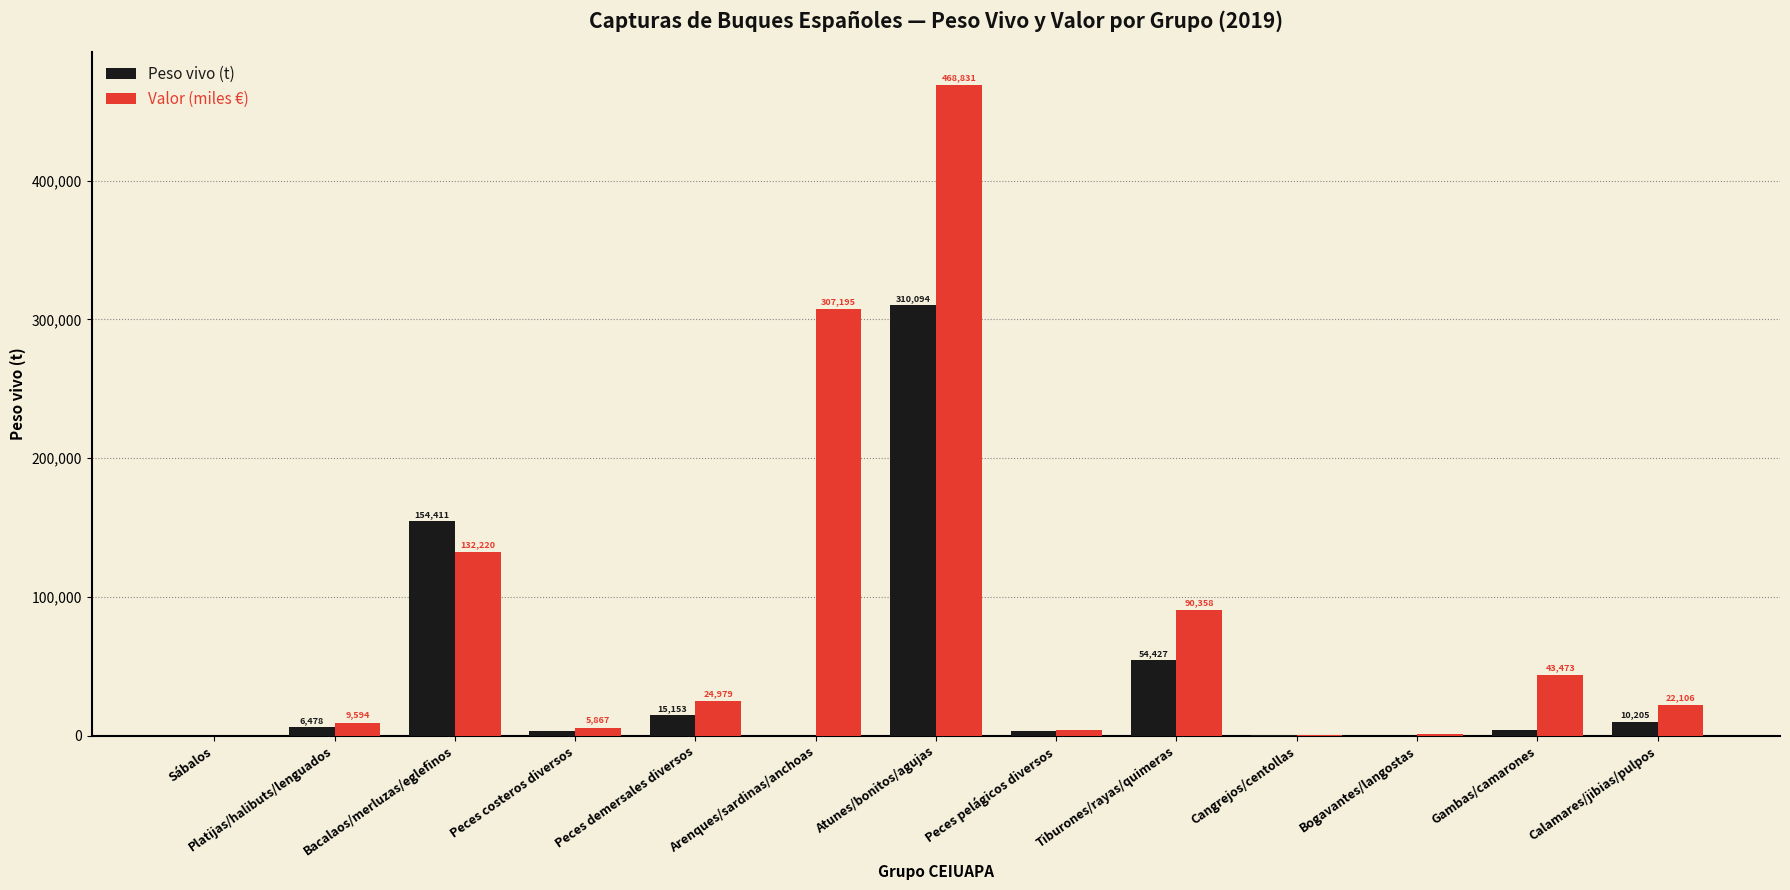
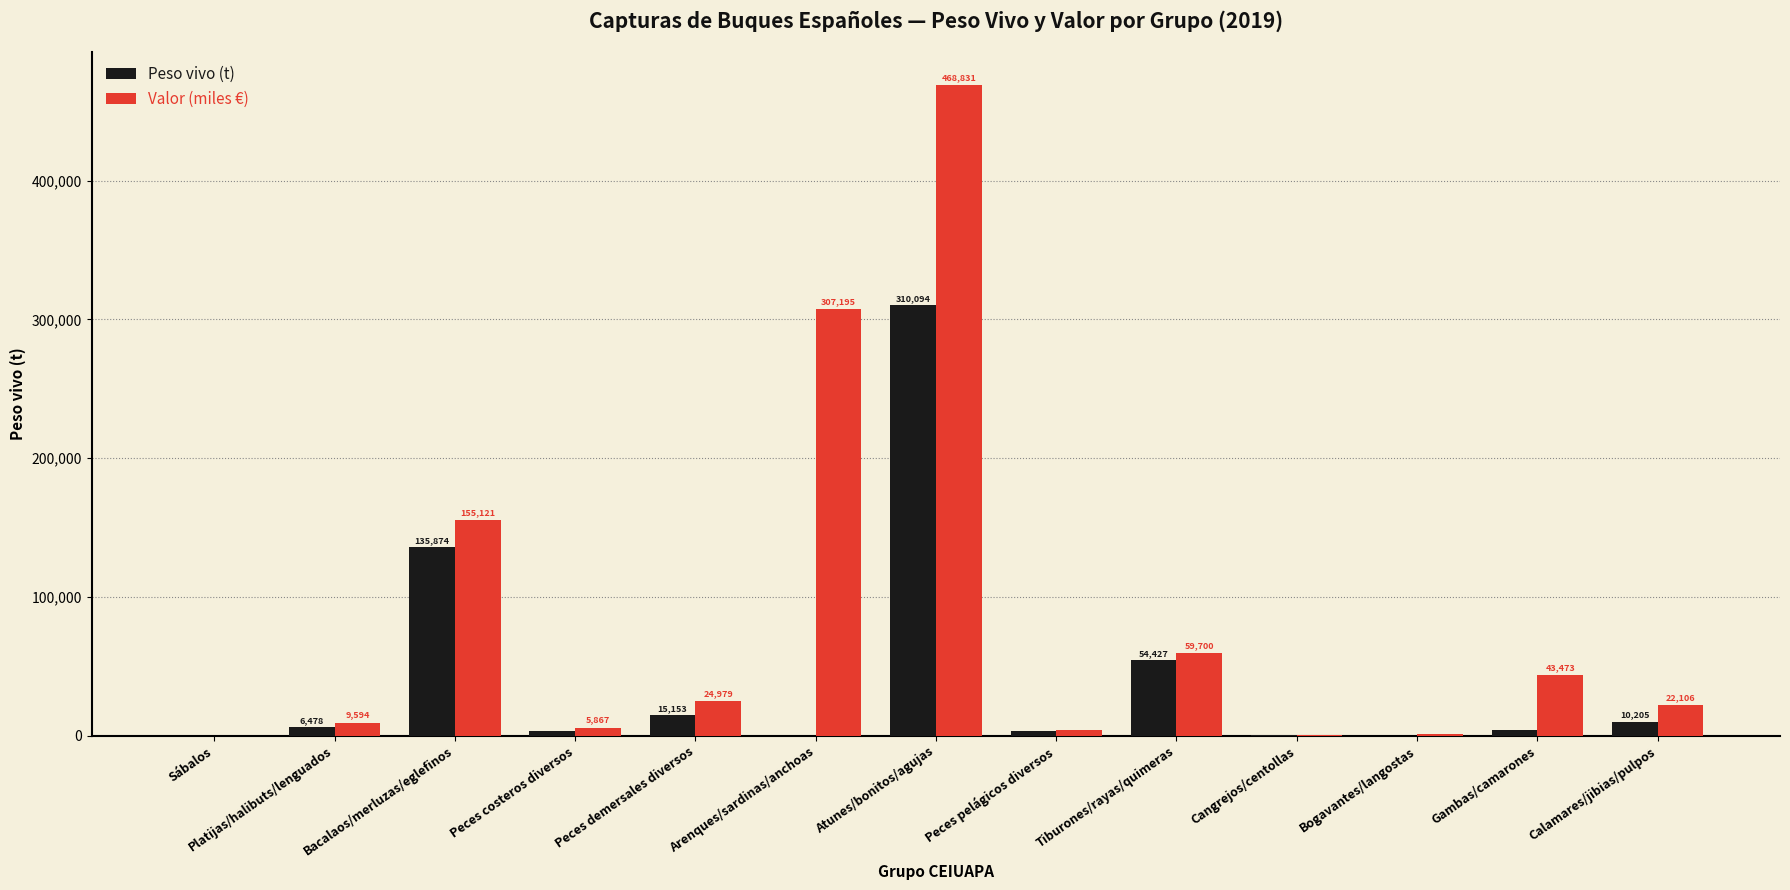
  {
    "Peso vivo (t)": {
      "Platijas/halibuts/lenguados": "6,478",
-     "Bacalaos/merluzas/eglefinos": "154,411",
+     "Bacalaos/merluzas/eglefinos": "135,874",
      "Peces demersales diversos": "15,153",
      "Atunes/bonitos/agujas": "310,094",
      "Tiburones/rayas/quimeras": "54,427",
      "Calamares/jibias/pulpos": "10,205"
    },
    "Valor (miles €)": {
      "Platijas/halibuts/lenguados": "9,594",
-     "Bacalaos/merluzas/eglefinos": "132,220",
+     "Bacalaos/merluzas/eglefinos": "155,121",
      "Peces costeros diversos": "5,867",
      "Peces demersales diversos": "24,979",
      "Arenques/sardinas/anchoas": "307,195",
      "Atunes/bonitos/agujas": "468,831",
-     "Tiburones/rayas/quimeras": "90,358",
+     "Tiburones/rayas/quimeras": "59,700",
      "Gambas/camarones": "43,473",
      "Calamares/jibias/pulpos": "22,106"
    }
  }
